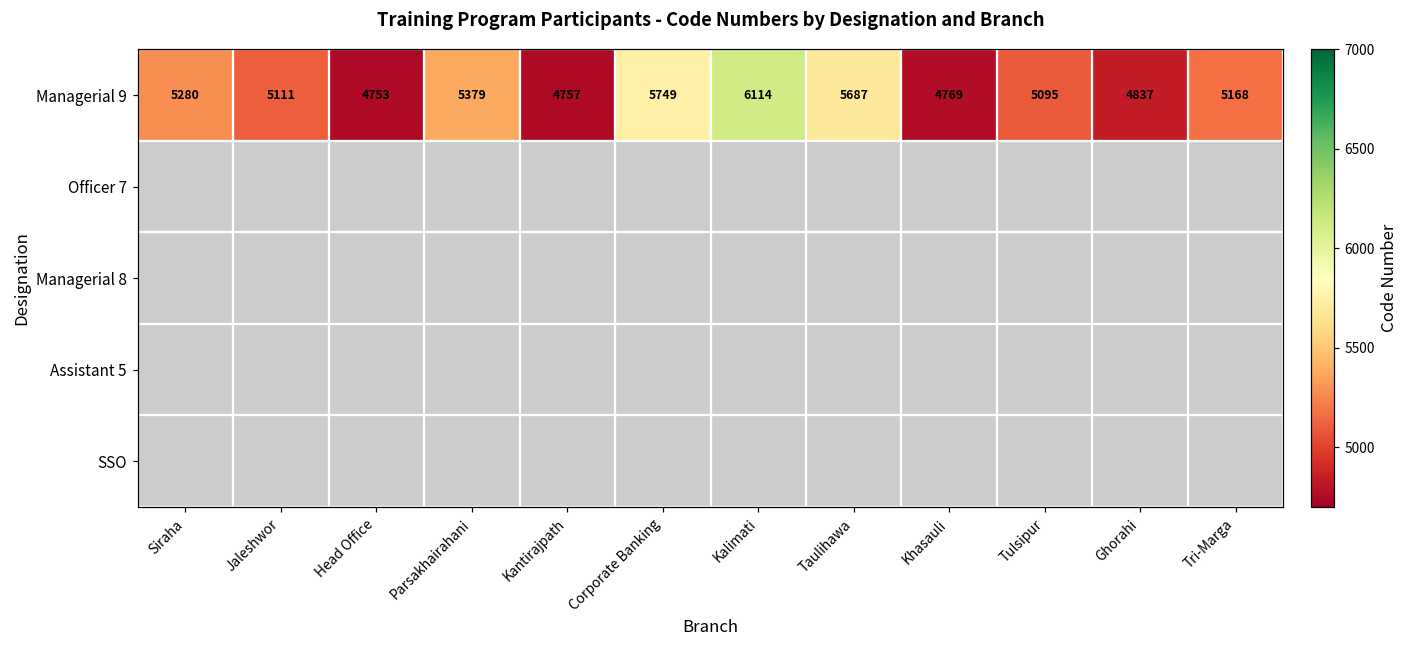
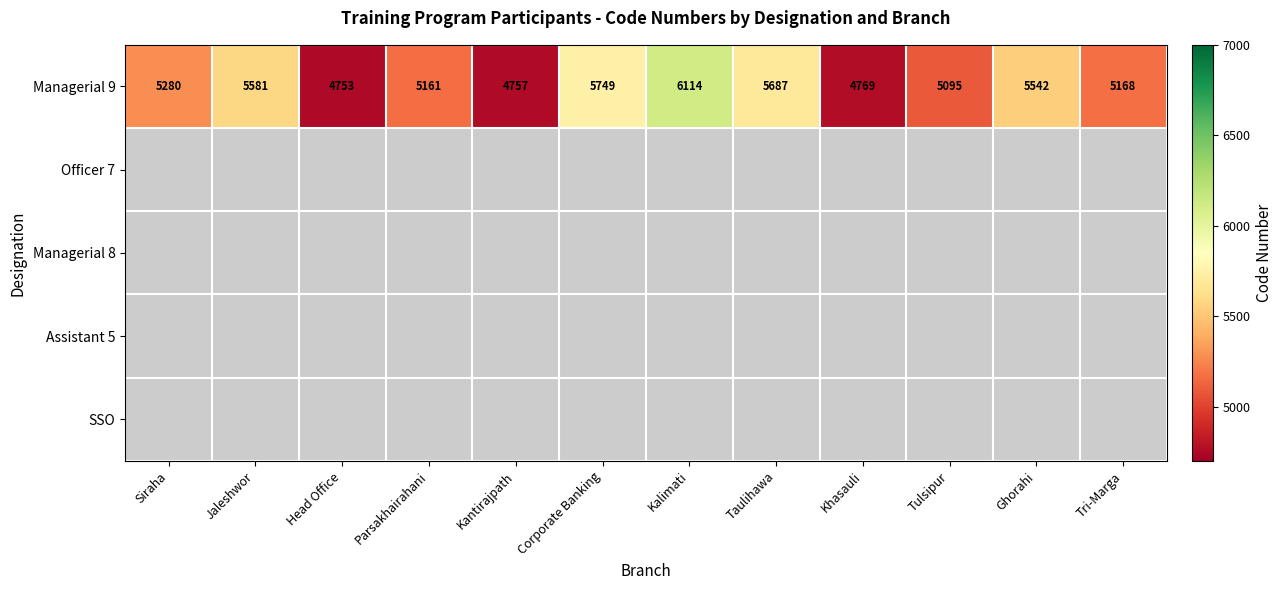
  {
    "Managerial 9": {
      "Siraha": 5280,
-     "Jaleshwor": 5111,
+     "Jaleshwor": 5581,
      "Head Office": 4753,
-     "Parsakhairahani": 5379,
+     "Parsakhairahani": 5161,
      "Kantirajpath": 4757,
      "Corporate Banking": 5749,
      "Kalimati": 6114,
      "Taulihawa": 5687,
      "Khasauli": 4769,
      "Tulsipur": 5095,
-     "Ghorahi": 4837,
+     "Ghorahi": 5542,
      "Tri-Marga": 5168
    }
  }
